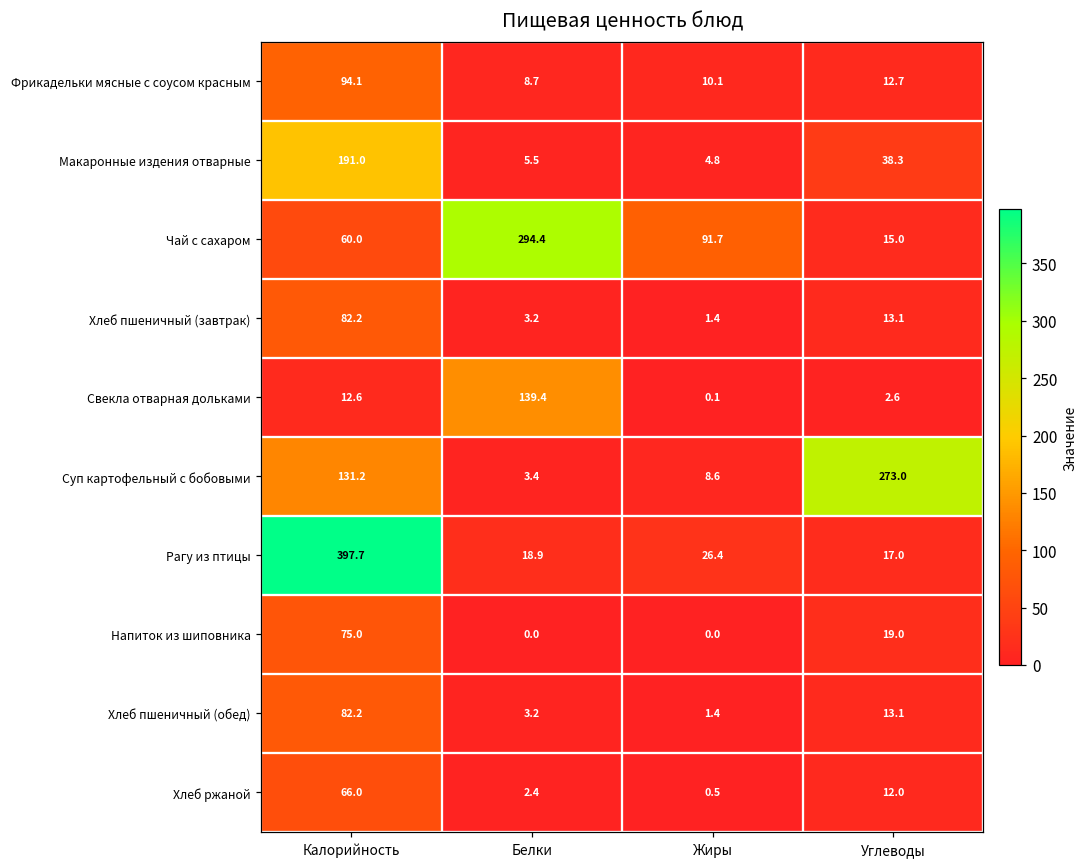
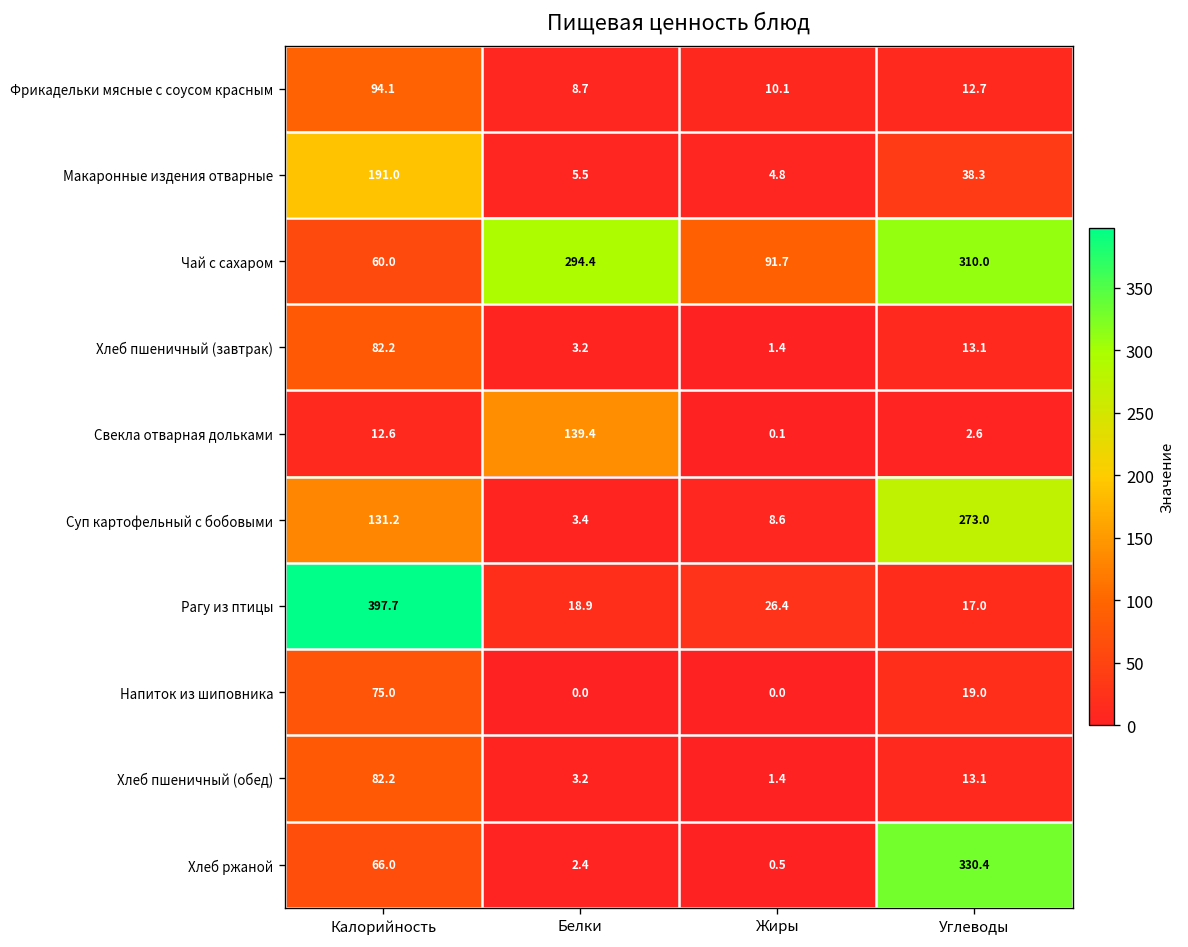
  {
    "Фрикадельки мясные с соусом красным": {
      "Калорийность": 94.1,
      "Белки": 8.7,
      "Жиры": 10.1,
      "Углеводы": 12.7
    },
    "Макаронные издения отварные": {
      "Калорийность": 191.0,
      "Белки": 5.5,
      "Жиры": 4.8,
      "Углеводы": 38.3
    },
    "Чай с сахаром": {
      "Калорийность": 60.0,
      "Белки": 294.4,
      "Жиры": 91.7,
-     "Углеводы": 15.0
+     "Углеводы": 310.0
    },
    "Хлеб пшеничный (завтрак)": {
      "Калорийность": 82.2,
      "Белки": 3.2,
      "Жиры": 1.4,
      "Углеводы": 13.1
    },
    "Свекла отварная дольками": {
      "Калорийность": 12.6,
      "Белки": 139.4,
      "Жиры": 0.1,
      "Углеводы": 2.6
    },
    "Суп картофельный с бобовыми": {
      "Калорийность": 131.2,
      "Белки": 3.4,
      "Жиры": 8.6,
      "Углеводы": 273.0
    },
    "Рагу из птицы": {
      "Калорийность": 397.7,
      "Белки": 18.9,
      "Жиры": 26.4,
      "Углеводы": 17.0
    },
    "Напиток из шиповника": {
      "Калорийность": 75.0,
      "Белки": 0.0,
      "Жиры": 0.0,
      "Углеводы": 19.0
    },
    "Хлеб пшеничный (обед)": {
      "Калорийность": 82.2,
      "Белки": 3.2,
      "Жиры": 1.4,
      "Углеводы": 13.1
    },
    "Хлеб ржаной": {
      "Калорийность": 66.0,
      "Белки": 2.4,
      "Жиры": 0.5,
-     "Углеводы": 12.0
+     "Углеводы": 330.4
    }
  }
